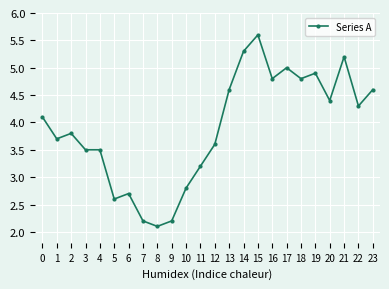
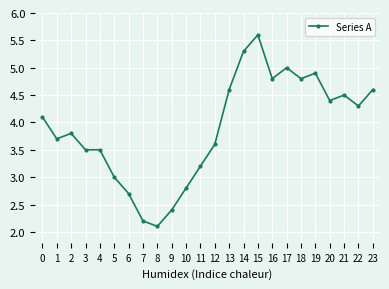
  {
    "0": 4.1,
    "1": 3.7,
    "2": 3.8,
    "3": 3.5,
    "4": 3.5,
-   "5": 2.6,
+   "5": 3.0,
    "6": 2.7,
    "7": 2.2,
    "8": 2.1,
-   "9": 2.2,
+   "9": 2.4,
    "10": 2.8,
    "11": 3.2,
    "12": 3.6,
    "13": 4.6,
    "14": 5.3,
    "15": 5.6,
    "16": 4.8,
    "17": 5.0,
    "18": 4.8,
    "19": 4.9,
    "20": 4.4,
-   "21": 5.2,
+   "21": 4.5,
    "22": 4.3,
    "23": 4.6
  }
